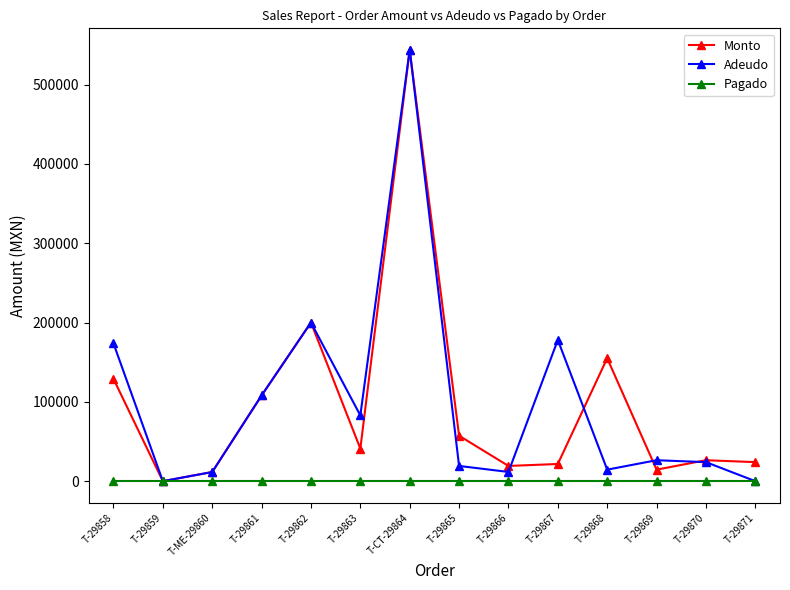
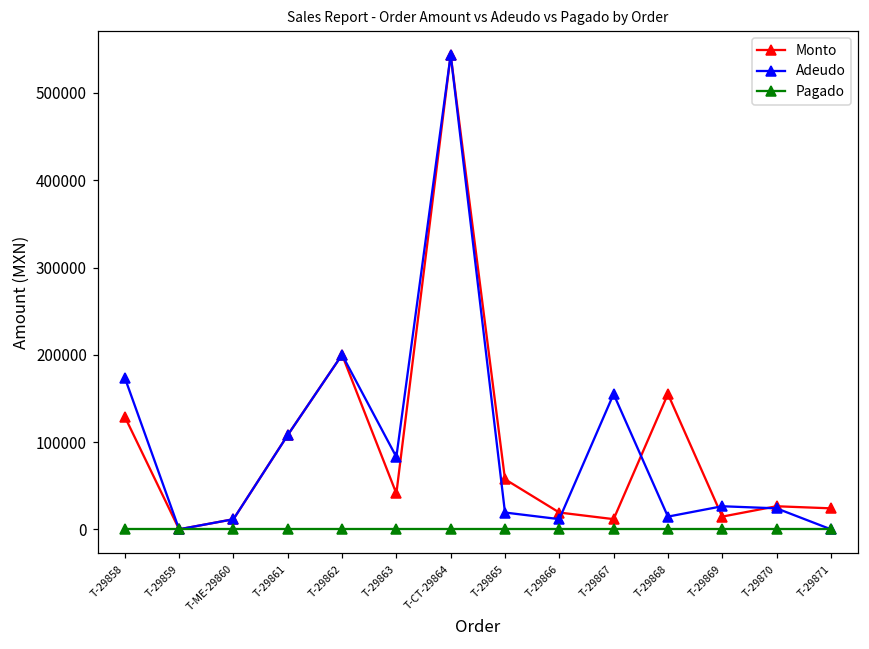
  {
    "Monto": {
      "T-29858": 130000,
      "T-29863": 40000,
      "T-29865": 60000,
      "T-29866": 20000,
-     "T-29867": 20000,
+     "T-29867": 10000,
      "T-29868": 160000,
      "T-29869": 10000,
      "T-29871": 20000
    },
    "Adeudo": {
      "T-29858": 170000,
      "T-29863": 80000,
      "T-29865": 20000,
      "T-29866": 10000,
-     "T-29867": 180000,
+     "T-29867": 160000,
      "T-29868": 10000,
      "T-29869": 30000
    },
    "Pagado": {
      "T-29858": 0,
      "T-ME-29860": 0,
      "T-29861": 0,
      "T-29862": 0,
      "T-29863": 0,
      "T-CT-29864": 0,
      "T-29865": 0,
      "T-29866": 0,
      "T-29867": 0,
      "T-29868": 0,
      "T-29869": 0,
      "T-29870": 0
    }
  }
